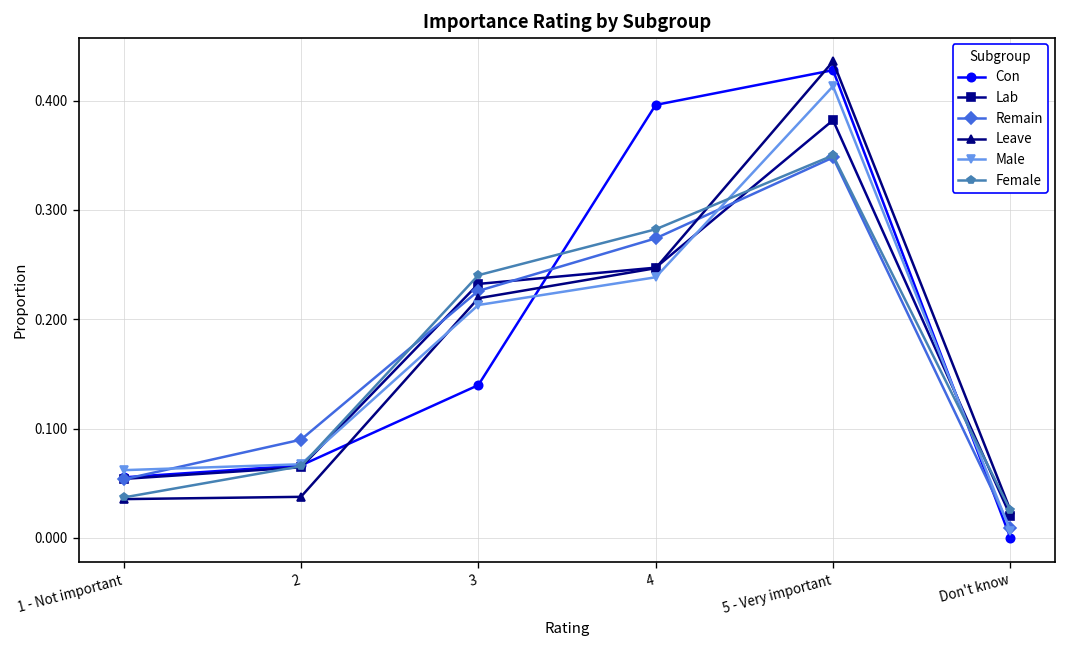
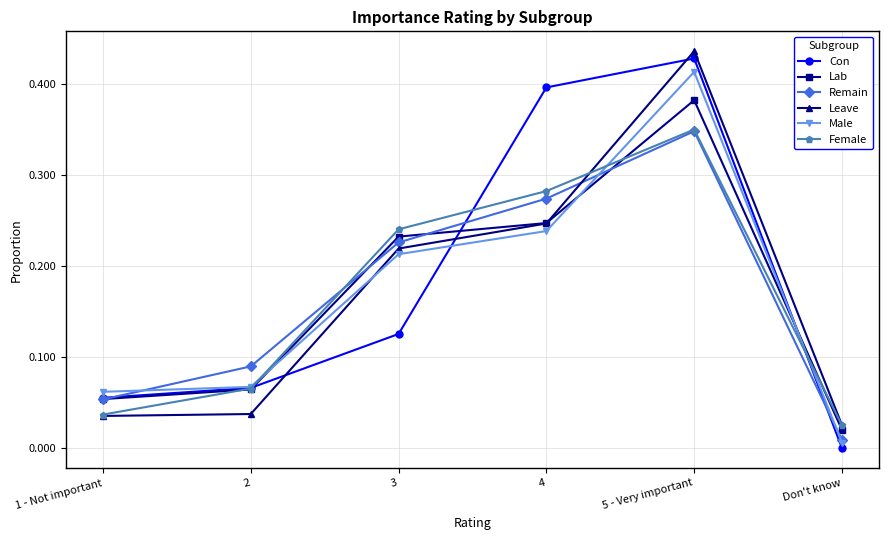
  {
    "Con": {
-     "3": 0.14,
+     "3": 0.13,
      "4": 0.40,
      "5 - Very important": 0.43,
      "Don't know": 0.00
    }
  }
